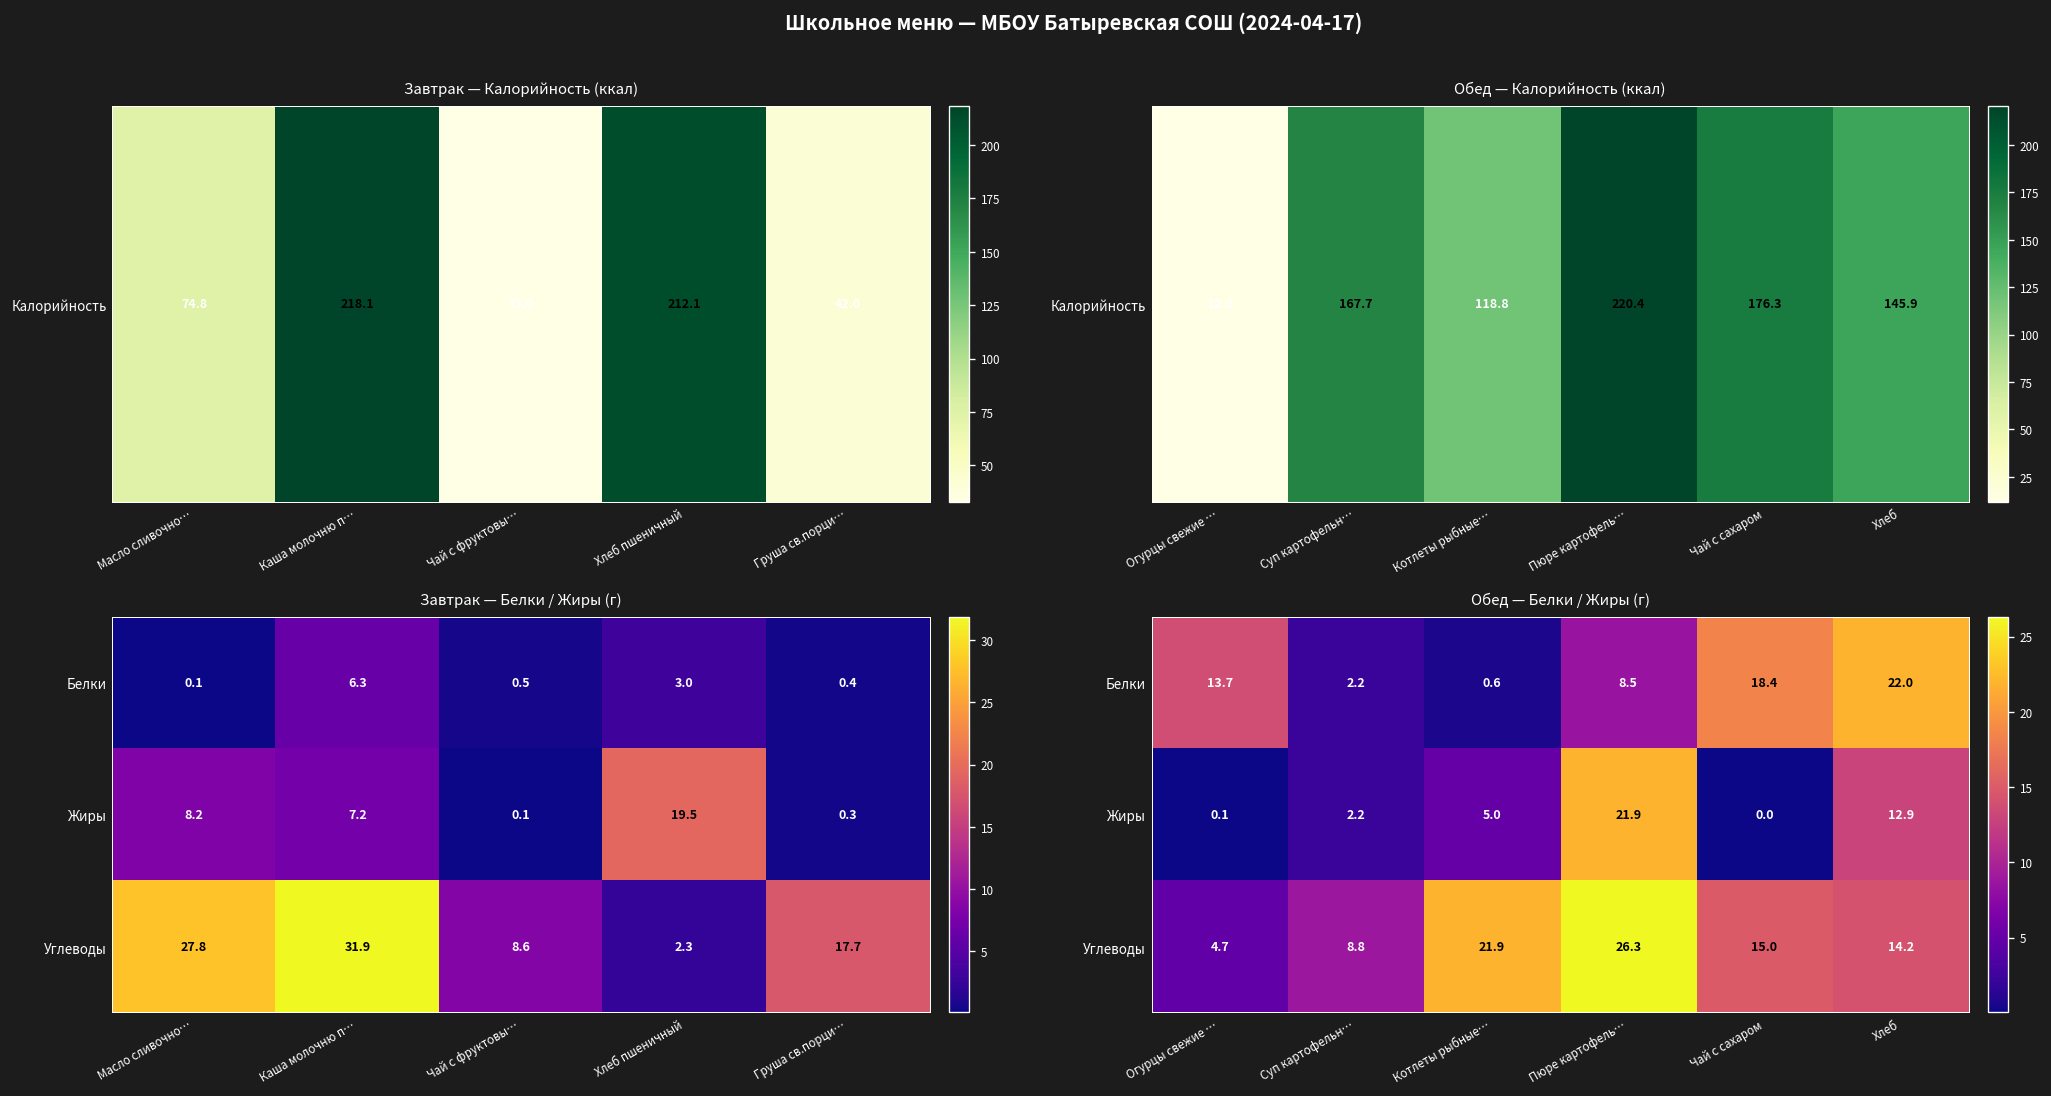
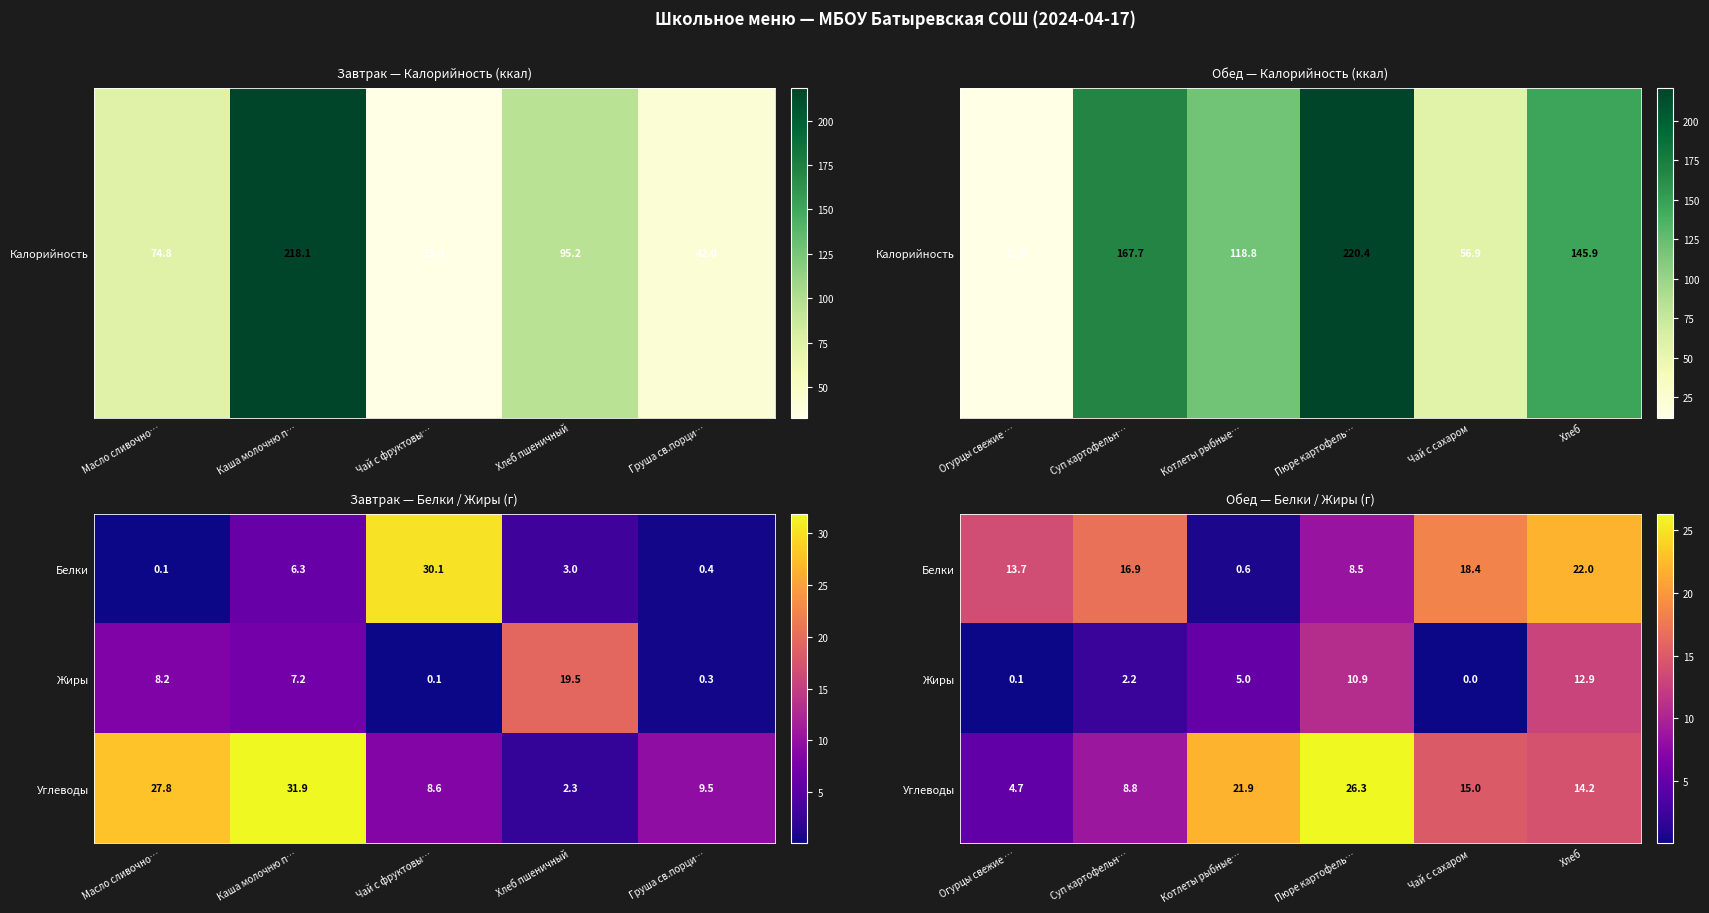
  {
    "Завтрак — Калорийность (ккал)": {
      "Калорийность": {
        "Масло сливочно…": 74.8,
        "Каша молочню п…": 218.1,
-       "Хлеб пшеничный": 212.1
+       "Хлеб пшеничный": 95.2
      }
    },
    "Обед — Калорийность (ккал)": {
      "Калорийность": {
        "Суп картофельн…": 167.7,
        "Котлеты рыбные…": 118.8,
        "Пюре картофель…": 220.4,
-       "Чай с сахаром": 176.3,
+       "Чай с сахаром": 56.9,
        "Хлеб": 145.9
      }
    },
    "Завтрак — Белки / Жиры (г)": {
      "Белки": {
        "Масло сливочно…": 0.1,
        "Каша молочню п…": 6.3,
-       "Чай с фруктовы…": 0.5,
+       "Чай с фруктовы…": 30.1,
        "Хлеб пшеничный": 3.0,
        "Груша св.порци…": 0.4
      },
      "Жиры": {
        "Масло сливочно…": 8.2,
        "Каша молочню п…": 7.2,
        "Чай с фруктовы…": 0.1,
        "Хлеб пшеничный": 19.5,
        "Груша св.порци…": 0.3
      },
      "Углеводы": {
        "Масло сливочно…": 27.8,
        "Каша молочню п…": 31.9,
        "Чай с фруктовы…": 8.6,
        "Хлеб пшеничный": 2.3,
-       "Груша св.порци…": 17.7
+       "Груша св.порци…": 9.5
      }
    },
    "Обед — Белки / Жиры (г)": {
      "Белки": {
        "Огурцы свежие …": 13.7,
-       "Суп картофельн…": 2.2,
+       "Суп картофельн…": 16.9,
        "Котлеты рыбные…": 0.6,
        "Пюре картофель…": 8.5,
        "Чай с сахаром": 18.4,
        "Хлеб": 22.0
      },
      "Жиры": {
        "Огурцы свежие …": 0.1,
        "Суп картофельн…": 2.2,
        "Котлеты рыбные…": 5.0,
-       "Пюре картофель…": 21.9,
+       "Пюре картофель…": 10.9,
        "Чай с сахаром": 0.0,
        "Хлеб": 12.9
      },
      "Углеводы": {
        "Огурцы свежие …": 4.7,
        "Суп картофельн…": 8.8,
        "Котлеты рыбные…": 21.9,
        "Пюре картофель…": 26.3,
        "Чай с сахаром": 15.0,
        "Хлеб": 14.2
      }
    }
  }
